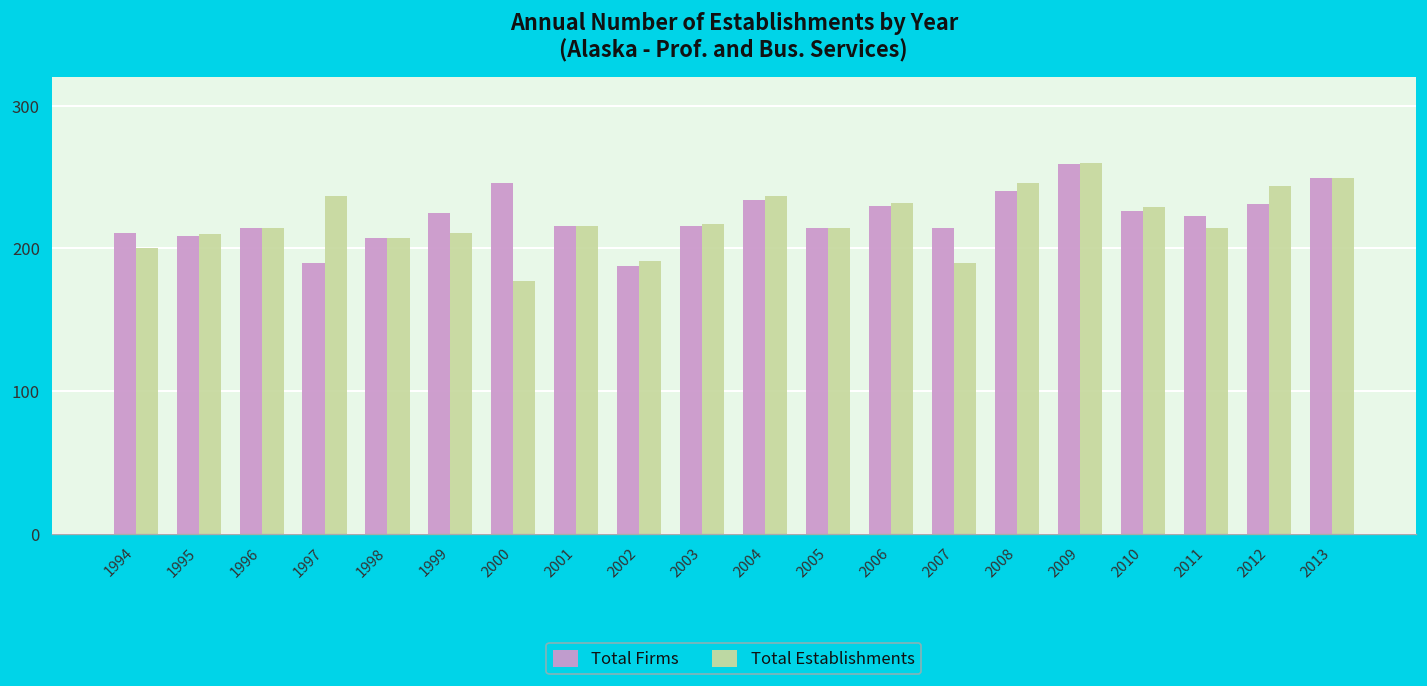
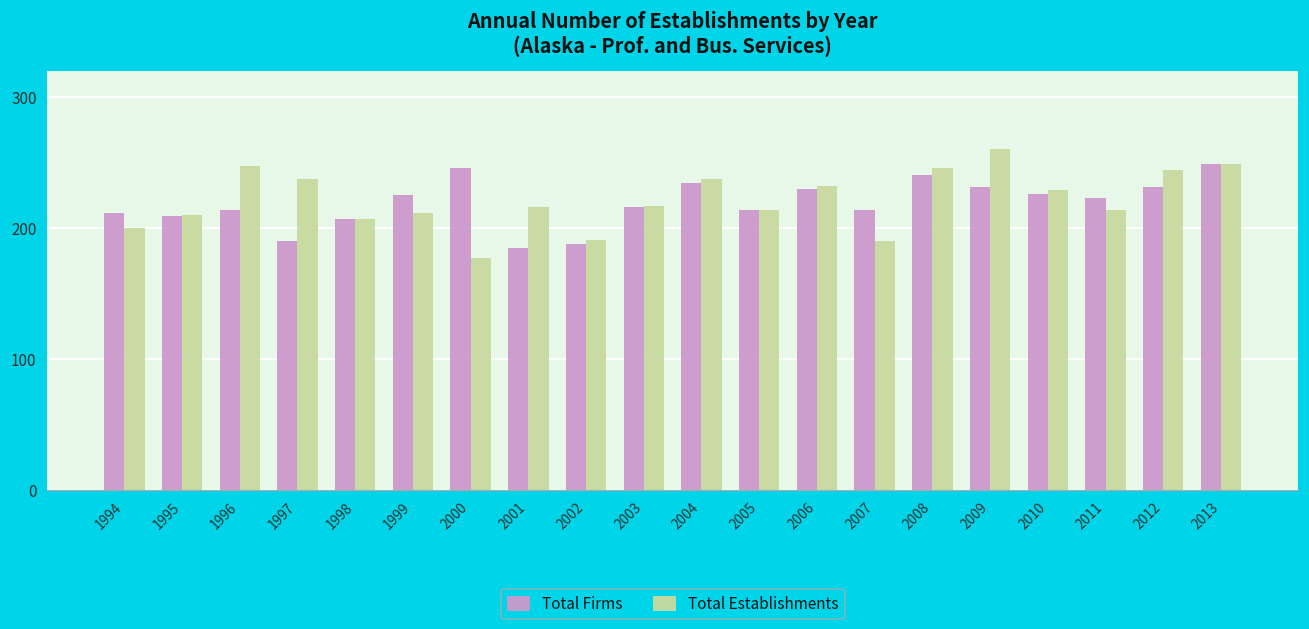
  {
    "Total Firms": {
      "1994": 211,
      "1995": 209,
      "1996": 214,
      "1997": 190,
      "1998": 207,
      "1999": 225,
      "2000": 246,
-     "2001": 216,
+     "2001": 185,
      "2002": 188,
      "2003": 216,
      "2004": 234,
      "2005": 214,
      "2006": 230,
      "2007": 214,
      "2008": 240,
-     "2009": 259,
+     "2009": 231,
      "2010": 226,
      "2011": 223,
      "2012": 231,
      "2013": 249
    },
    "Total Establishments": {
      "1994": 200,
      "1995": 210,
-     "1996": 214,
+     "1996": 247,
      "1997": 237,
      "1998": 207,
      "1999": 211,
      "2000": 177,
      "2001": 216,
      "2002": 191,
      "2003": 217,
      "2004": 237,
      "2005": 214,
      "2006": 232,
      "2007": 190,
      "2008": 246,
      "2009": 260,
      "2010": 229,
      "2011": 214,
      "2012": 244,
      "2013": 249
    }
  }
